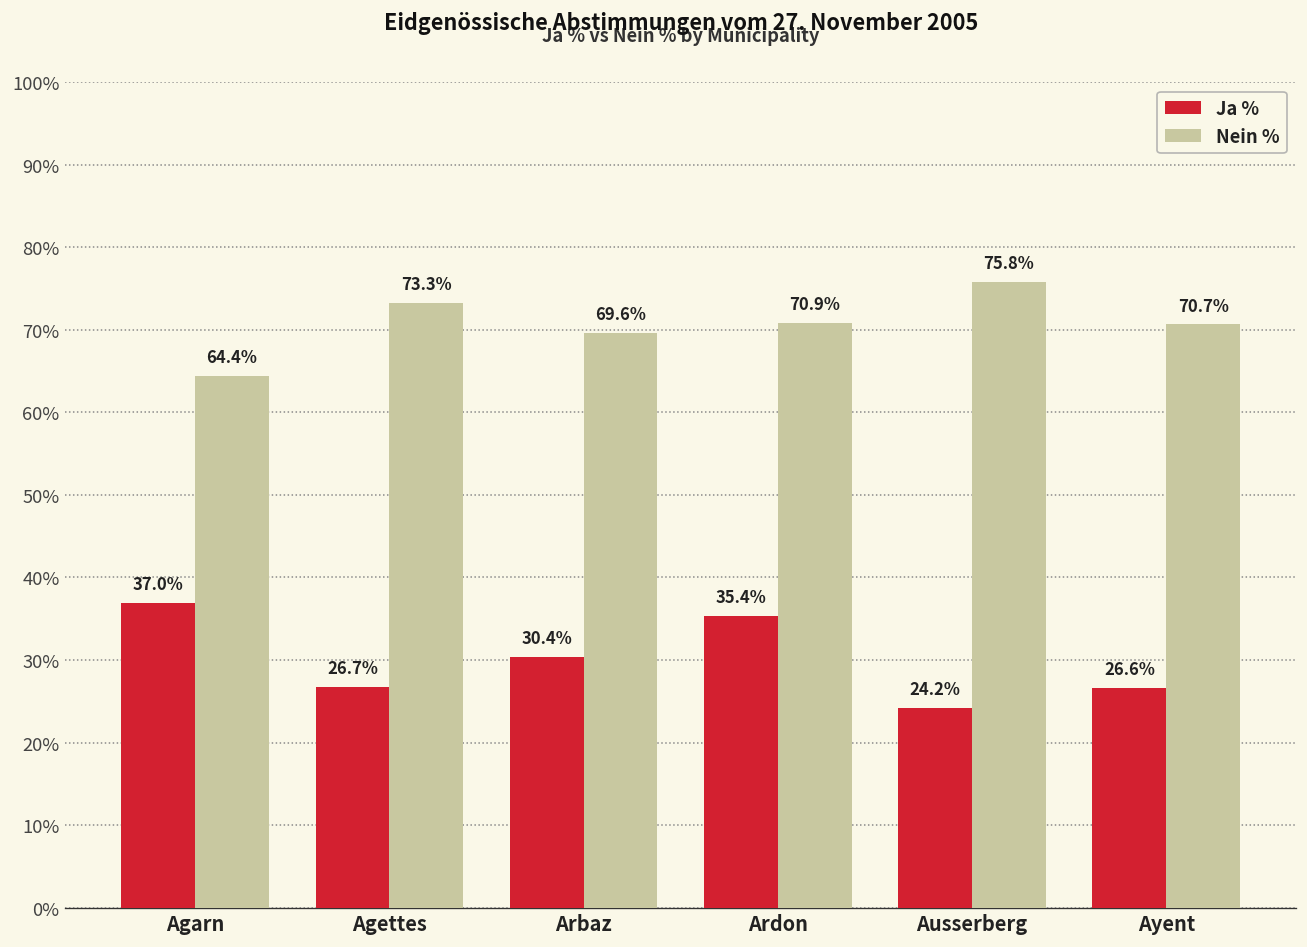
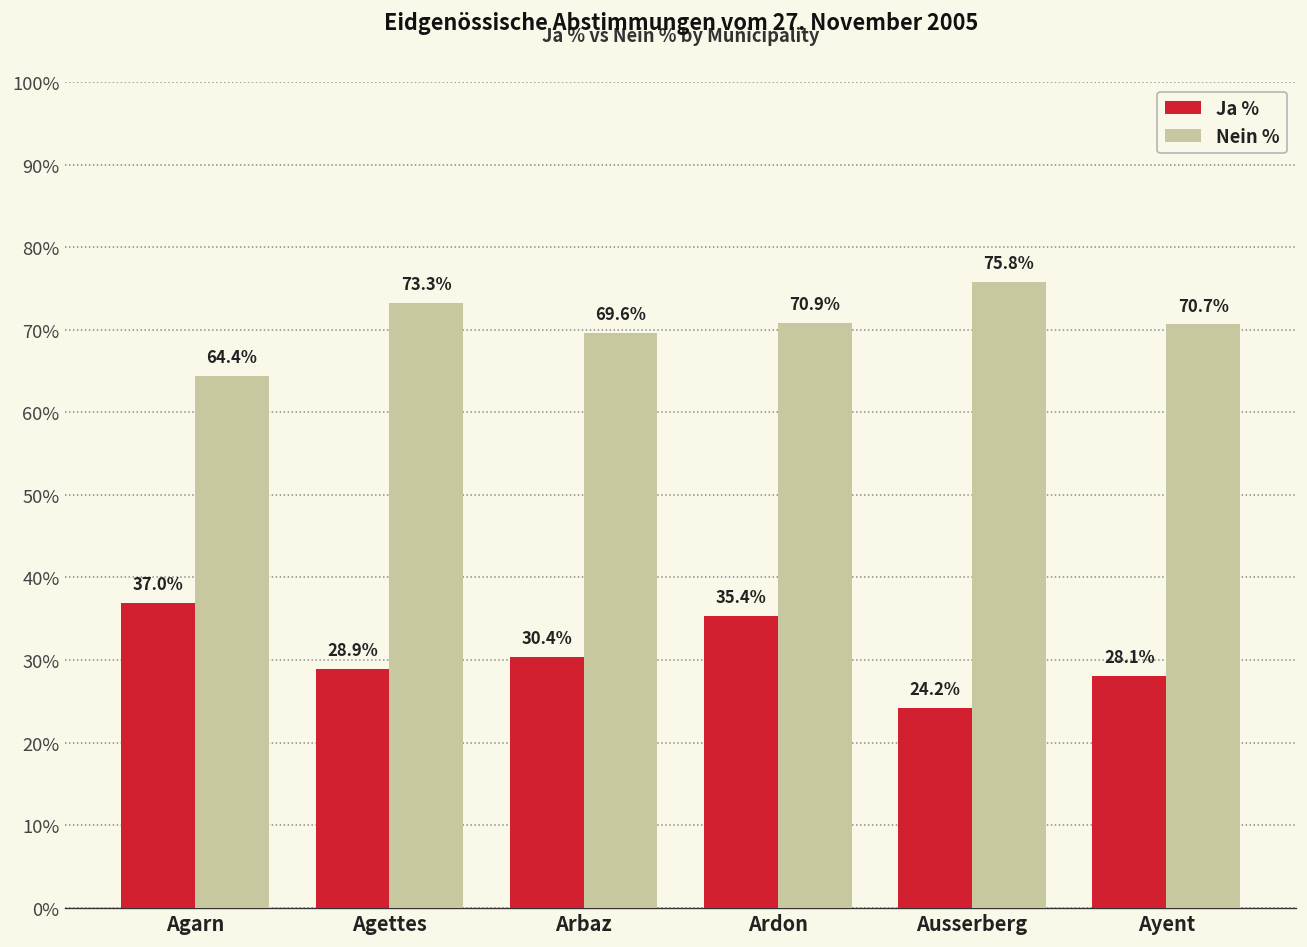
  {
    "Ja %": {
      "Agarn": "37.0%",
-     "Agettes": "26.7%",
+     "Agettes": "28.9%",
      "Arbaz": "30.4%",
      "Ardon": "35.4%",
      "Ausserberg": "24.2%",
-     "Ayent": "26.6%"
+     "Ayent": "28.1%"
    },
    "Nein %": {
      "Agarn": "64.4%",
      "Agettes": "73.3%",
      "Arbaz": "69.6%",
      "Ardon": "70.9%",
      "Ausserberg": "75.8%",
      "Ayent": "70.7%"
    }
  }
